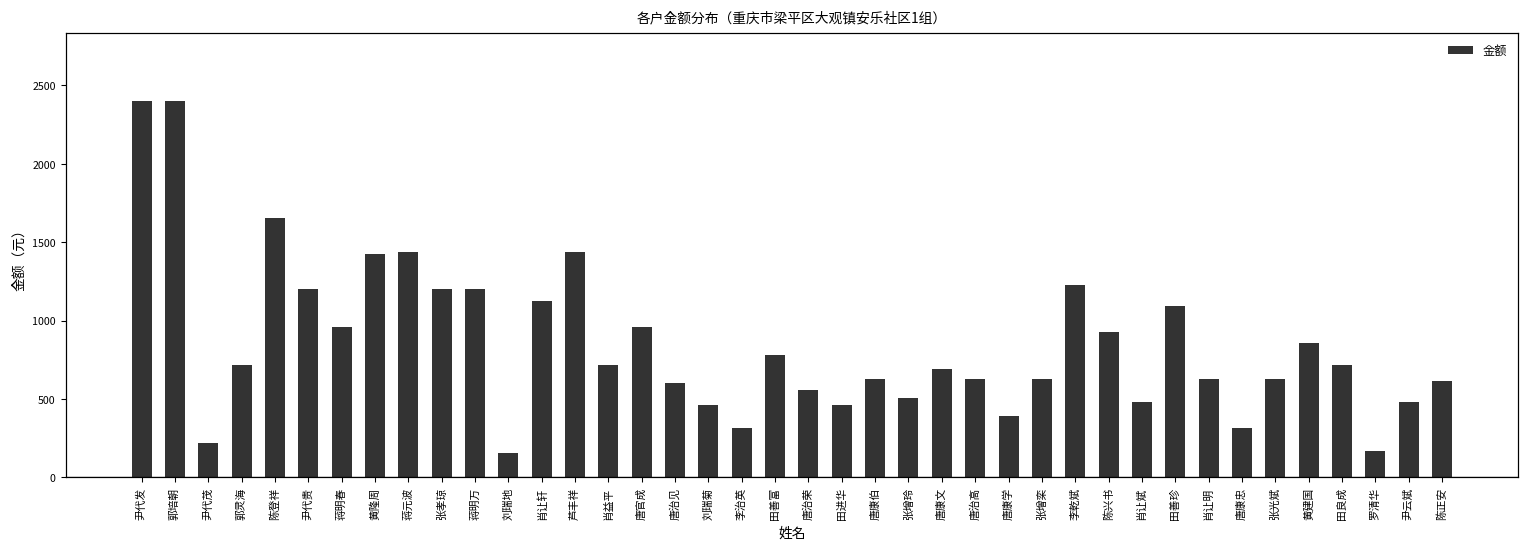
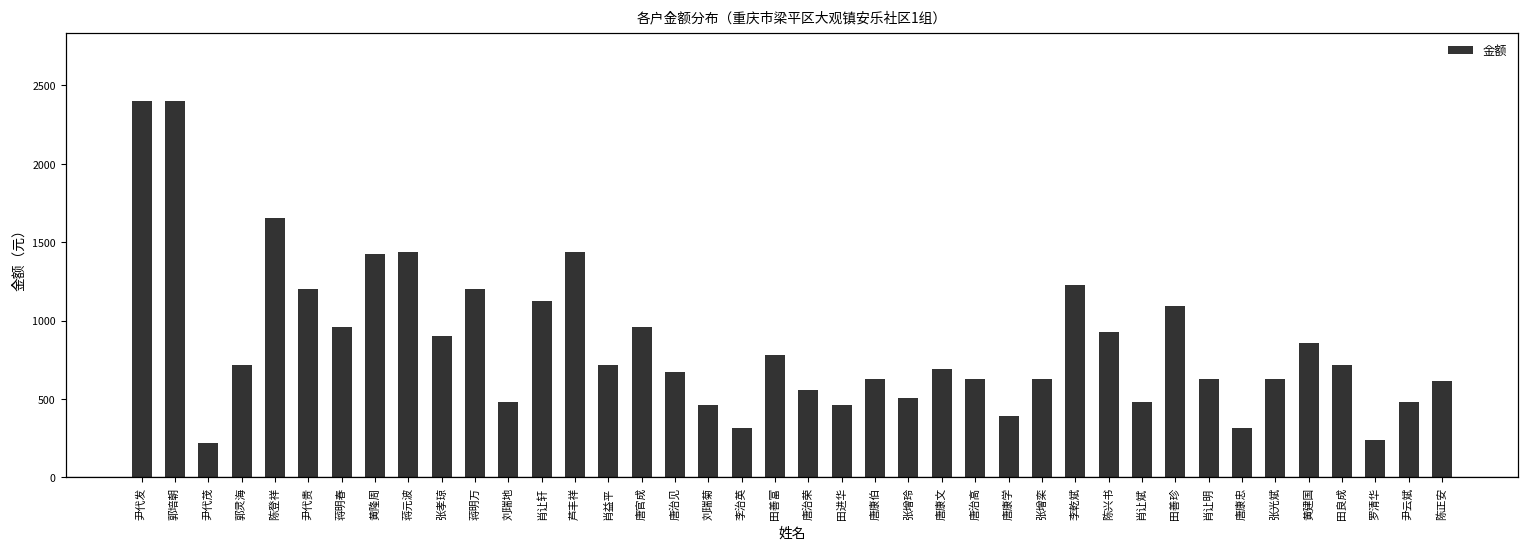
  {
    "尹代发": 2400,
    "郭培朝": 2400,
    "尹代茂": 220,
    "郭灵海": 720,
    "陈登祥": 1660,
    "尹代贵": 1200,
    "蒋明春": 960,
    "黄隆周": 1430,
    "蒋元波": 1440,
-   "张孝琼": 1200,
+   "张孝琼": 900,
    "蒋明万": 1200,
-   "刘瑞地": 160,
+   "刘瑞地": 480,
    "肖让轩": 1120,
    "芦丰祥": 1440,
    "肖益平": 720,
    "唐官成": 960,
-   "唐治见": 600,
+   "唐治见": 680,
    "刘瑞菊": 470,
    "李治英": 310,
    "田善富": 780,
    "唐治荣": 560,
    "田进华": 470,
    "唐康伯": 630,
    "张增玲": 510,
    "唐康文": 690,
    "唐治高": 630,
    "唐康学": 390,
    "张增栾": 630,
    "李乾斌": 1230,
    "陈兴书": 930,
    "肖让斌": 480,
    "田善珍": 1100,
    "肖让明": 630,
    "唐康忠": 320,
    "张光斌": 630,
    "黄建国": 860,
    "田良成": 720,
-   "罗清华": 170,
+   "罗清华": 240,
    "尹云斌": 480,
    "陈正安": 620
  }
